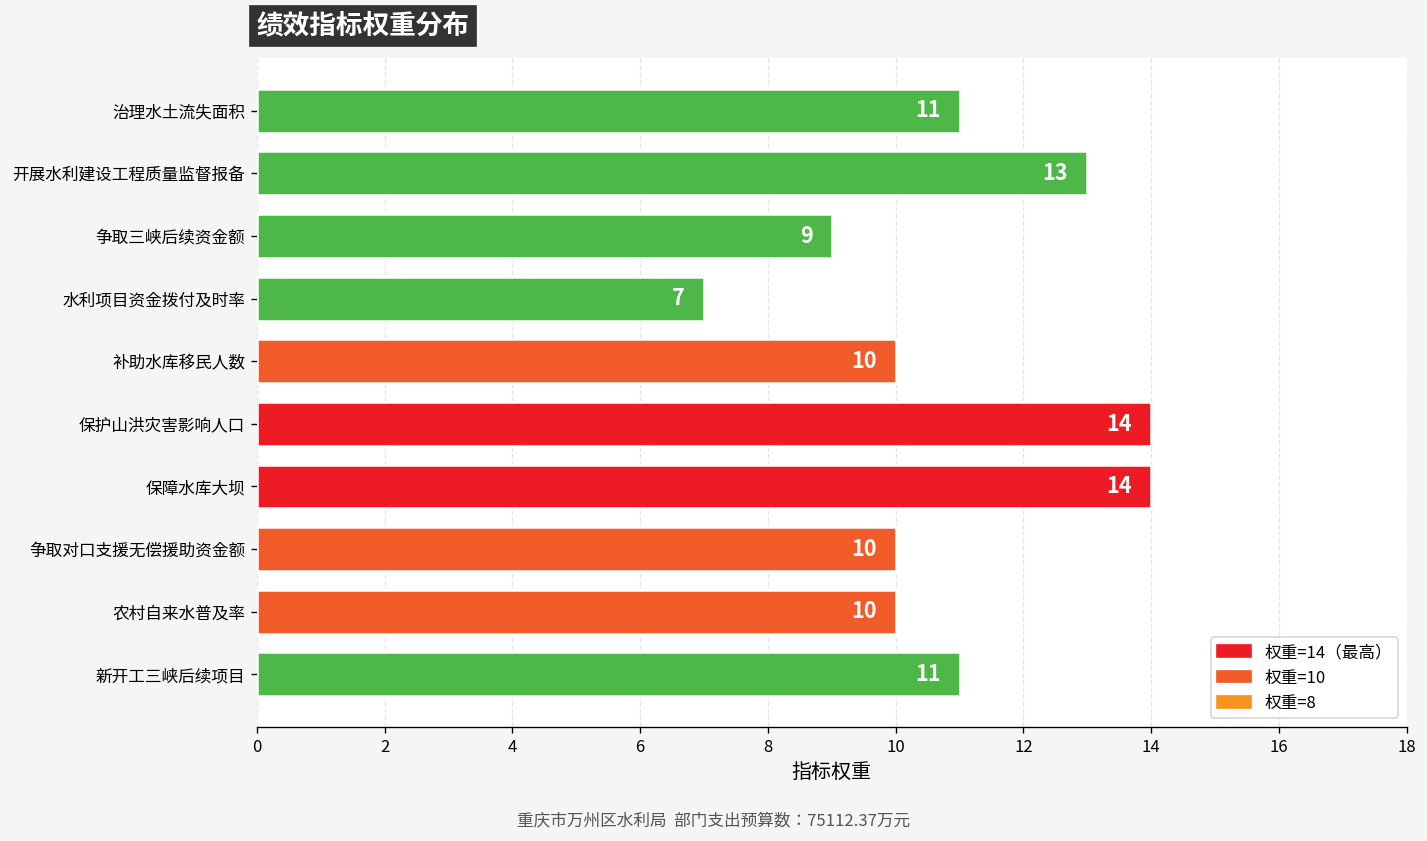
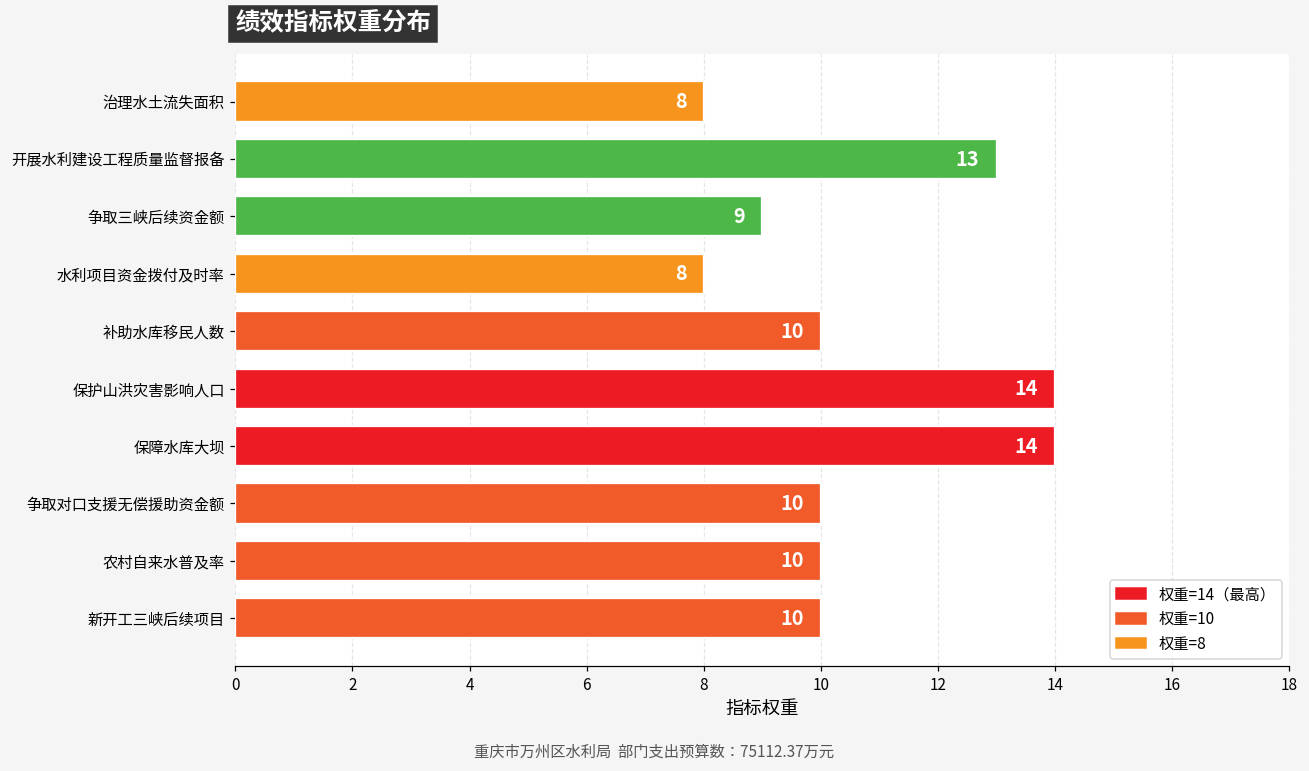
  {
-   "治理水土流失面积": 11,
+   "治理水土流失面积": 8,
    "开展水利建设工程质量监督报备": 13,
    "争取三峡后续资金额": 9,
-   "水利项目资金拨付及时率": 7,
+   "水利项目资金拨付及时率": 8,
    "补助水库移民人数": 10,
    "保护山洪灾害影响人口": 14,
    "保障水库大坝": 14,
    "争取对口支援无偿援助资金额": 10,
    "农村自来水普及率": 10,
-   "新开工三峡后续项目": 11
+   "新开工三峡后续项目": 10
  }
